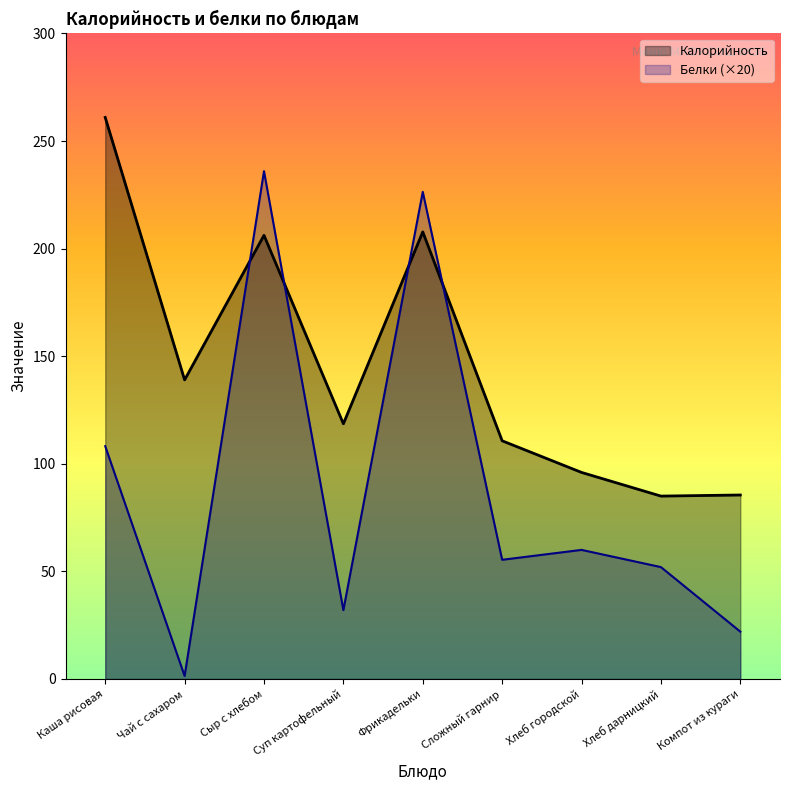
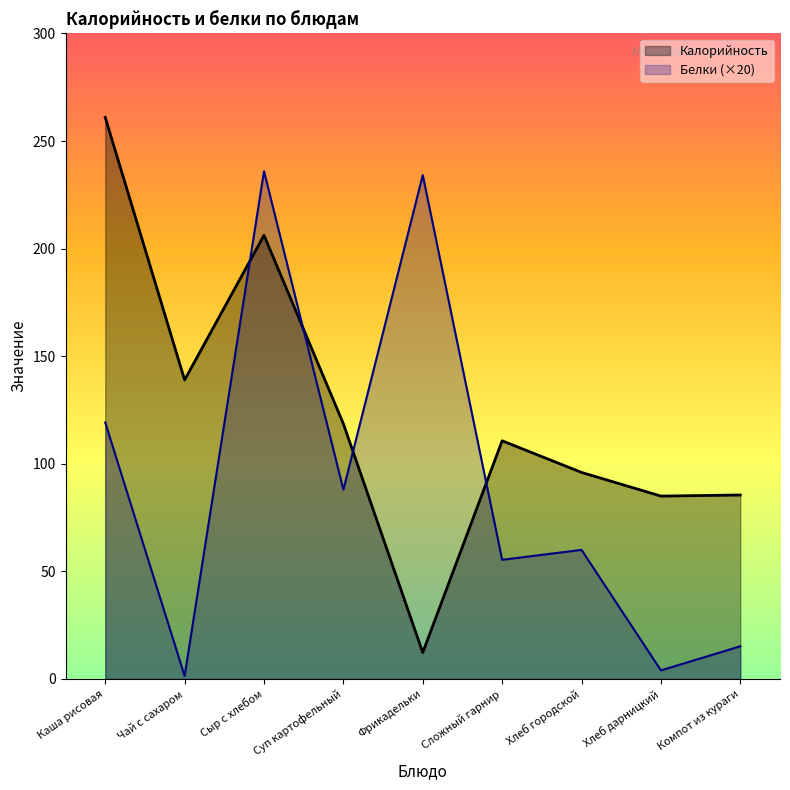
  {
    "Калорийность": {
      "Каша рисовая": 261,
      "Чай с сахаром": 139,
      "Сыр с хлебом": 206,
      "Суп картофельный": 119,
-     "Фрикадельки": 208,
+     "Фрикадельки": 12,
      "Сложный гарнир": 111,
      "Хлеб городской": 96,
      "Хлеб дарницкий": 85,
      "Компот из кураги": 86
    },
    "Белки (×20)": {
-     "Каша рисовая": 108,
+     "Каша рисовая": 119,
      "Чай с сахаром": 1,
      "Сыр с хлебом": 236,
-     "Суп картофельный": 32,
-     "Фрикадельки": 226,
+     "Суп картофельный": 88,
+     "Фрикадельки": 234,
      "Сложный гарнир": 55,
      "Хлеб городской": 60,
-     "Хлеб дарницкий": 52,
-     "Компот из кураги": 22
+     "Хлеб дарницкий": 4,
+     "Компот из кураги": 15
    }
  }
